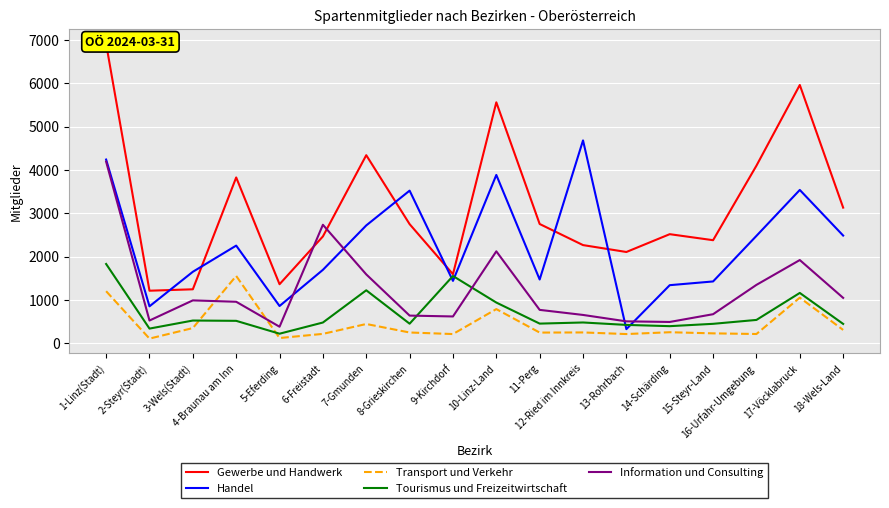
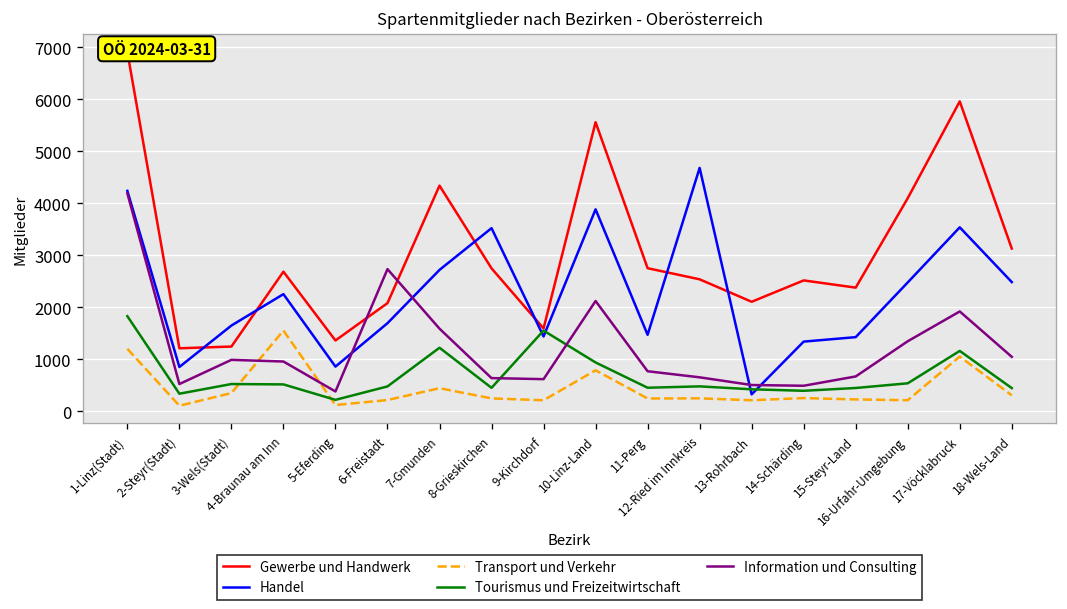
  {
    "Gewerbe und Handwerk": {
      "2-Steyr(Stadt)": 1200,
      "3-Wels(Stadt)": 1200,
-     "4-Braunau am Inn": 3800,
+     "4-Braunau am Inn": 2700,
      "5-Eferding": 1400,
-     "6-Freistadt": 2500,
+     "6-Freistadt": 2100,
      "7-Gmunden": 4300,
      "8-Grieskirchen": 2700,
      "10-Linz-Land": 5600,
      "11-Perg": 2800,
-     "12-Ried im Innkreis": 2300,
+     "12-Ried im Innkreis": 2500,
      "13-Rohrbach": 2100,
      "14-Schärding": 2500,
      "15-Steyr-Land": 2400,
      "16-Urfahr-Umgebung": 4100,
      "17-Vöcklabruck": 6000,
      "18-Wels-Land": 3100
    },
    "Handel": {
      "2-Steyr(Stadt)": 900,
      "3-Wels(Stadt)": 1600,
      "4-Braunau am Inn": 2300,
      "5-Eferding": 900,
      "6-Freistadt": 1700,
      "7-Gmunden": 2700,
      "8-Grieskirchen": 3500,
      "9-Kirchdorf": 1400,
      "10-Linz-Land": 3900,
      "11-Perg": 1500,
      "12-Ried im Innkreis": 4700,
      "13-Rohrbach": 300,
      "14-Schärding": 1300,
      "15-Steyr-Land": 1400,
      "16-Urfahr-Umgebung": 2500,
      "17-Vöcklabruck": 3500,
      "18-Wels-Land": 2500
    },
    "Transport und Verkehr": {
      "1-Linz(Stadt)": 1200,
      "2-Steyr(Stadt)": 100,
      "3-Wels(Stadt)": 400,
      "4-Braunau am Inn": 1600,
      "5-Eferding": 100,
      "6-Freistadt": 200,
      "7-Gmunden": 400,
      "8-Grieskirchen": 200,
      "9-Kirchdorf": 200,
      "10-Linz-Land": 800,
      "11-Perg": 200,
      "12-Ried im Innkreis": 200,
      "13-Rohrbach": 200,
      "14-Schärding": 300,
      "15-Steyr-Land": 200,
      "16-Urfahr-Umgebung": 200,
      "17-Vöcklabruck": 1100,
      "18-Wels-Land": 300
    },
    "Tourismus und Freizeitwirtschaft": {
      "1-Linz(Stadt)": 1800,
      "2-Steyr(Stadt)": 300,
      "3-Wels(Stadt)": 500,
      "4-Braunau am Inn": 500,
      "5-Eferding": 200,
      "6-Freistadt": 500,
      "7-Gmunden": 1200,
      "8-Grieskirchen": 500,
      "10-Linz-Land": 900,
      "11-Perg": 500,
      "12-Ried im Innkreis": 500,
      "13-Rohrbach": 400,
      "14-Schärding": 400,
      "15-Steyr-Land": 400,
      "16-Urfahr-Umgebung": 500,
      "17-Vöcklabruck": 1200,
      "18-Wels-Land": 400
    },
    "Information und Consulting": {
      "2-Steyr(Stadt)": 500,
      "3-Wels(Stadt)": 1000,
      "4-Braunau am Inn": 1000,
      "5-Eferding": 400,
      "6-Freistadt": 2700,
      "7-Gmunden": 1600,
      "8-Grieskirchen": 600,
      "9-Kirchdorf": 600,
      "10-Linz-Land": 2100,
      "11-Perg": 800,
      "12-Ried im Innkreis": 700,
      "13-Rohrbach": 500,
      "14-Schärding": 500,
      "15-Steyr-Land": 700,
      "16-Urfahr-Umgebung": 1300,
      "17-Vöcklabruck": 1900,
      "18-Wels-Land": 1000
    }
  }
